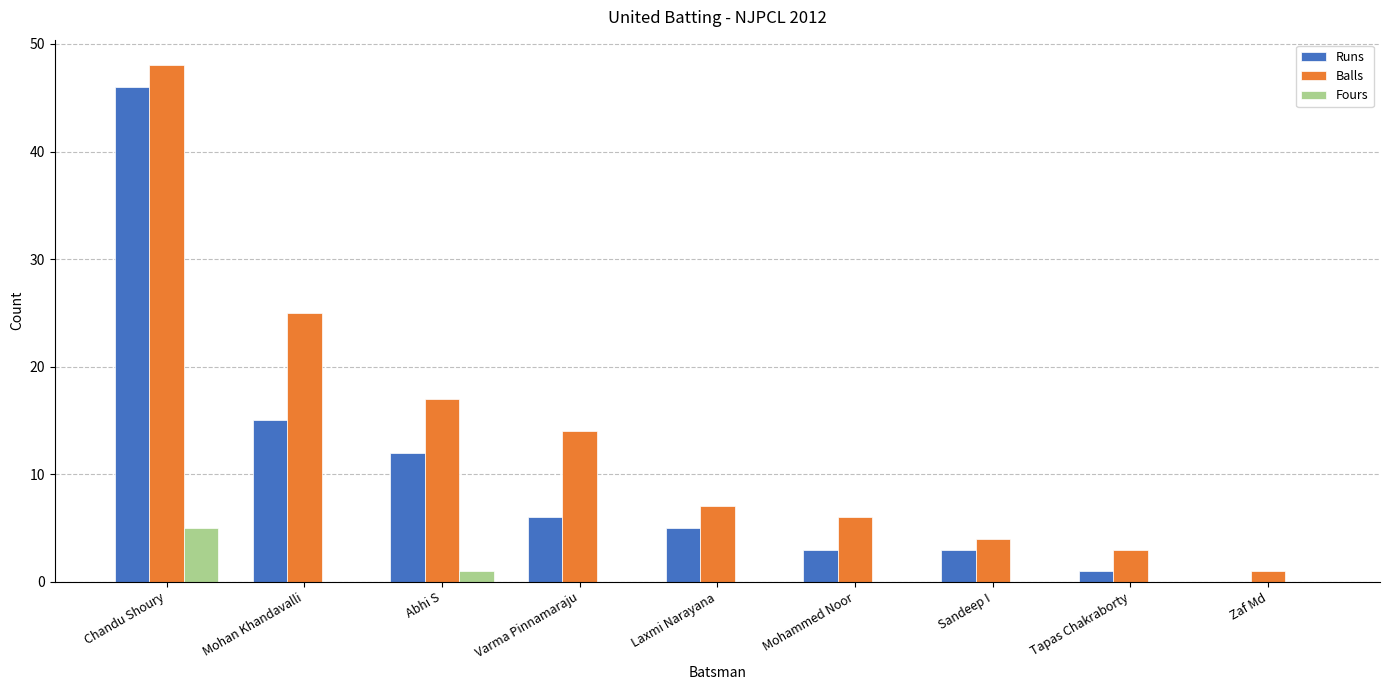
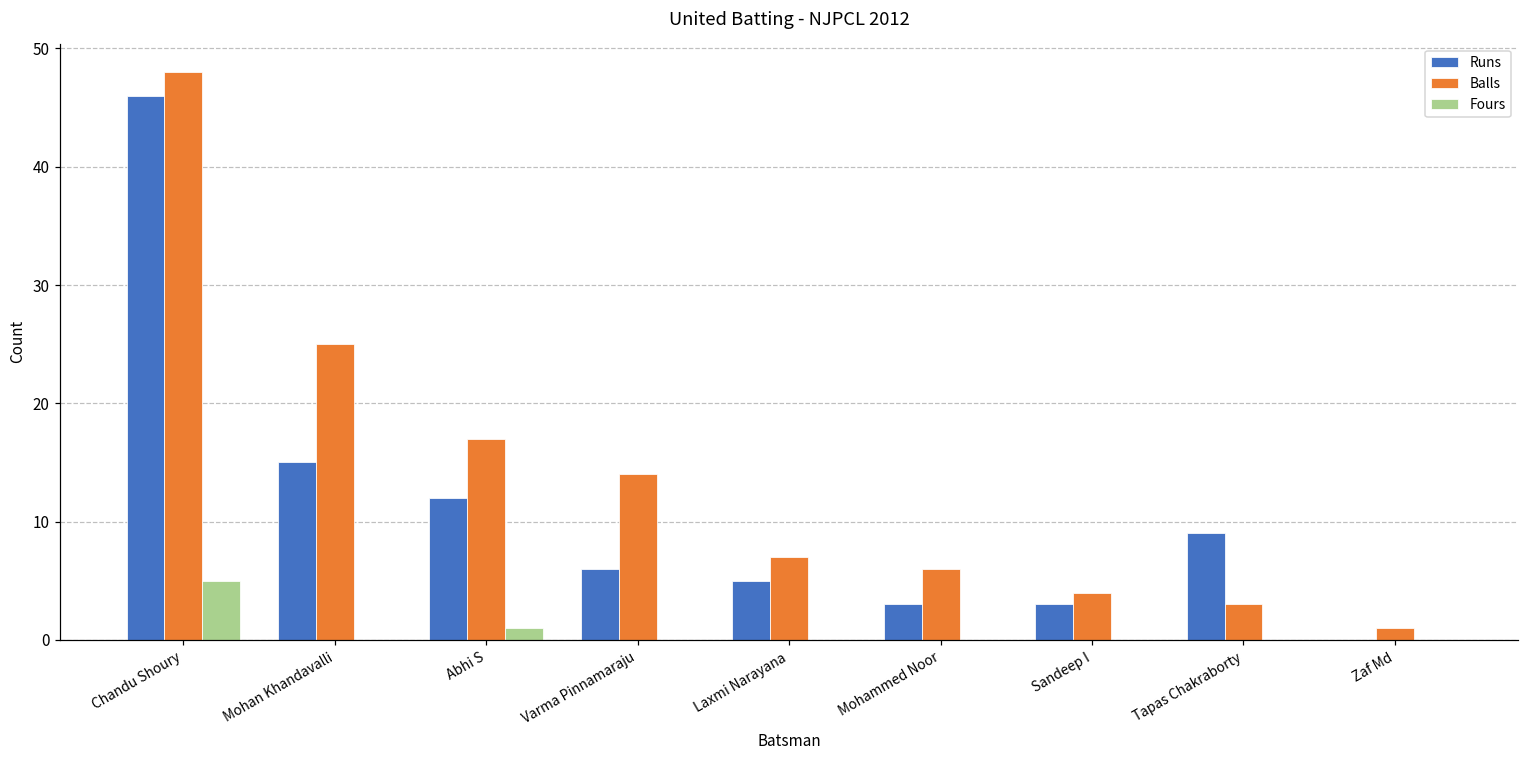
  {
    "Runs": {
      "Chandu Shoury": 46,
      "Mohan Khandavalli": 15,
      "Abhi S": 12,
      "Varma Pinnamaraju": 6,
      "Laxmi Narayana": 5,
      "Mohammed Noor": 3,
      "Sandeep I": 3,
-     "Tapas Chakraborty": 1,
+     "Tapas Chakraborty": 9,
      "Zaf Md": 0
    },
    "Balls": {
      "Chandu Shoury": 48,
      "Mohan Khandavalli": 25,
      "Abhi S": 17,
      "Varma Pinnamaraju": 14,
      "Laxmi Narayana": 7,
      "Mohammed Noor": 6,
      "Sandeep I": 4,
      "Tapas Chakraborty": 3,
      "Zaf Md": 1
    },
    "Fours": {
      "Chandu Shoury": 5,
      "Mohan Khandavalli": 0,
      "Abhi S": 1,
      "Varma Pinnamaraju": 0,
      "Laxmi Narayana": 0,
      "Mohammed Noor": 0,
      "Sandeep I": 0,
      "Tapas Chakraborty": 0,
      "Zaf Md": 0
    }
  }
